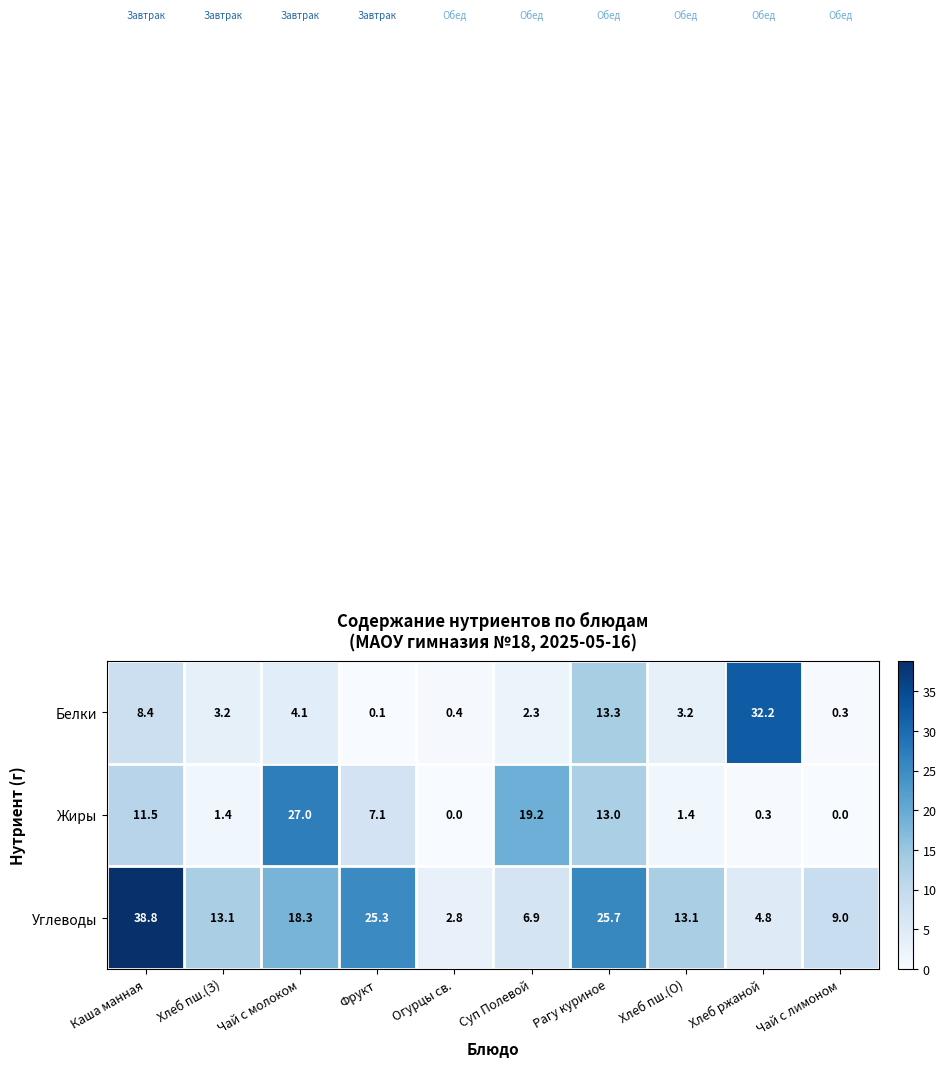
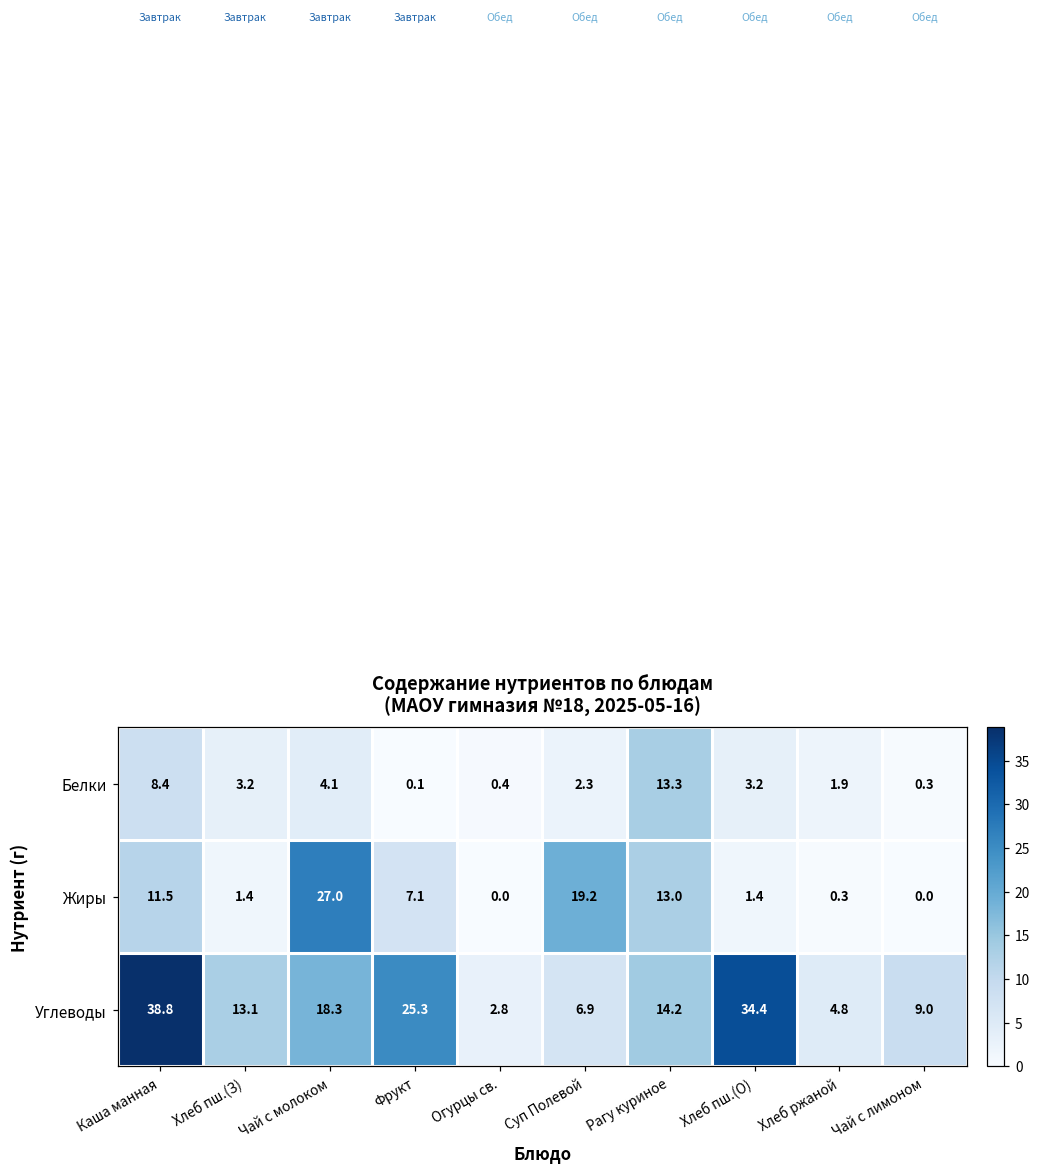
  {
    "Белки": {
      "Каша манная": 8.4,
      "Хлеб пш.(З)": 3.2,
      "Чай с молоком": 4.1,
      "Фрукт": 0.1,
      "Огурцы св.": 0.4,
      "Суп Полевой": 2.3,
      "Рагу куриное": 13.3,
      "Хлеб пш.(О)": 3.2,
-     "Хлеб ржаной": 32.2,
+     "Хлеб ржаной": 1.9,
      "Чай с лимоном": 0.3
    },
    "Жиры": {
      "Каша манная": 11.5,
      "Хлеб пш.(З)": 1.4,
      "Чай с молоком": 27.0,
      "Фрукт": 7.1,
      "Огурцы св.": 0.0,
      "Суп Полевой": 19.2,
      "Рагу куриное": 13.0,
      "Хлеб пш.(О)": 1.4,
      "Хлеб ржаной": 0.3,
      "Чай с лимоном": 0.0
    },
    "Углеводы": {
      "Каша манная": 38.8,
      "Хлеб пш.(З)": 13.1,
      "Чай с молоком": 18.3,
      "Фрукт": 25.3,
      "Огурцы св.": 2.8,
      "Суп Полевой": 6.9,
-     "Рагу куриное": 25.7,
-     "Хлеб пш.(О)": 13.1,
+     "Рагу куриное": 14.2,
+     "Хлеб пш.(О)": 34.4,
      "Хлеб ржаной": 4.8,
      "Чай с лимоном": 9.0
    }
  }
